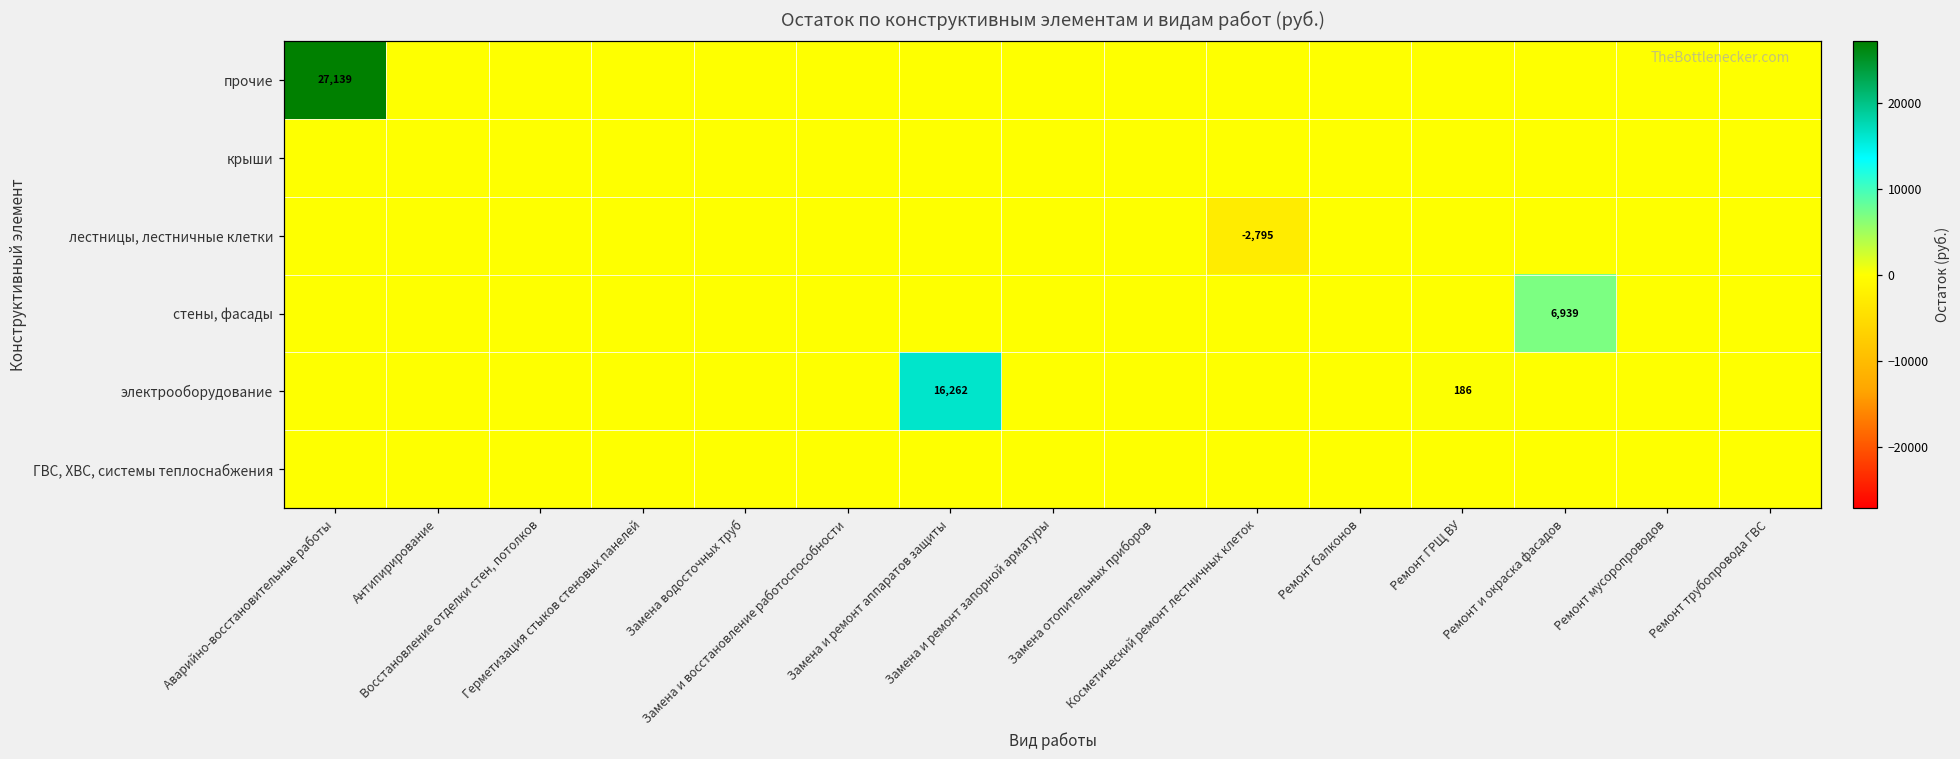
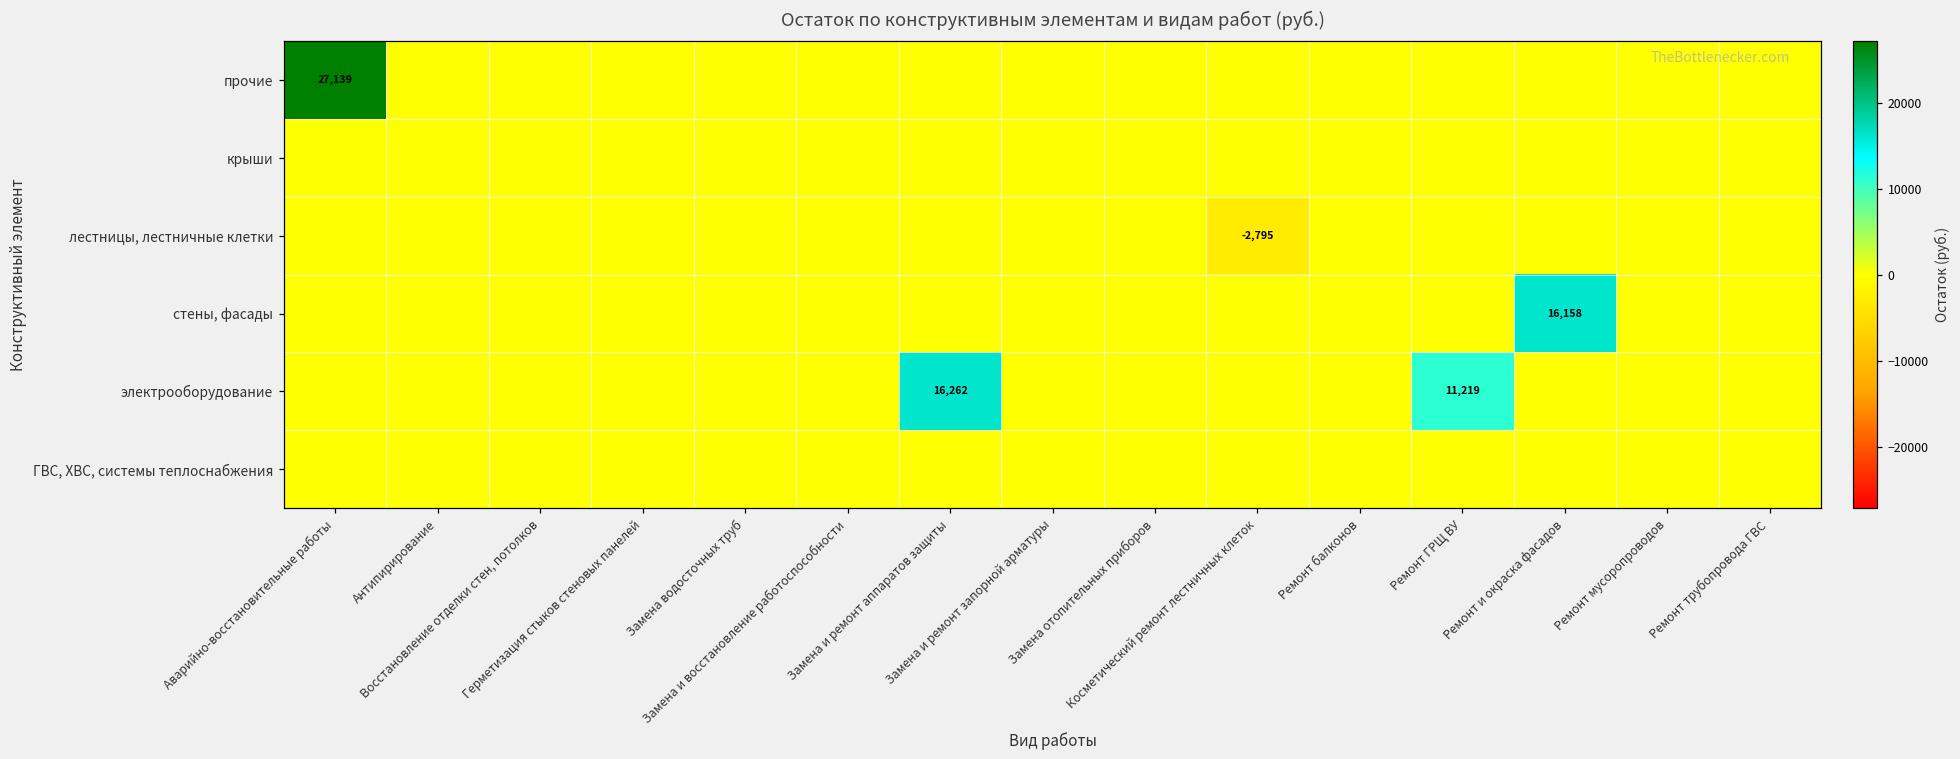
  {
    "прочие": {
      "Аварийно-восстановительные работы": "27,139"
    },
    "лестницы, лестничные клетки": {
      "Косметический ремонт лестничных клеток": "-2,795"
    },
    "стены, фасады": {
-     "Ремонт и окраска фасадов": "6,939"
+     "Ремонт и окраска фасадов": "16,158"
    },
    "электрооборудование": {
      "Замена и ремонт аппаратов защиты": "16,262",
-     "Ремонт ГРЩ ВУ": "186"
+     "Ремонт ГРЩ ВУ": "11,219"
    }
  }
